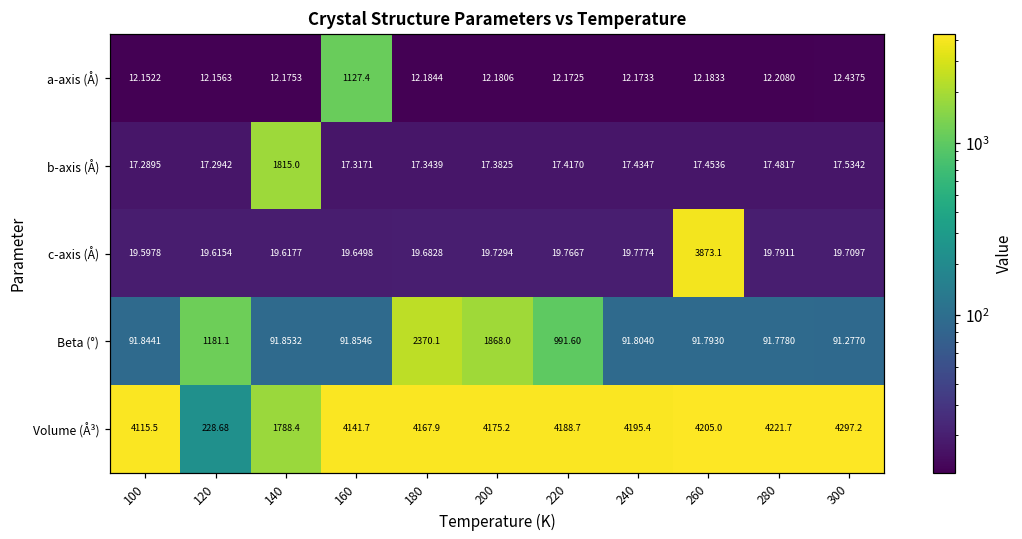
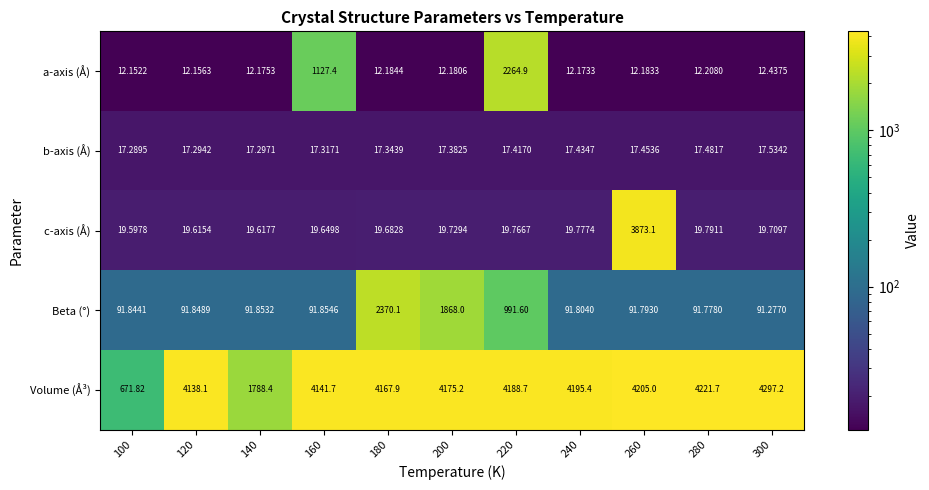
  {
    "a-axis (Å)": {
      "100": 12.1522,
      "120": 12.1563,
      "140": 12.1753,
      "160": 1127.4,
      "180": 12.1844,
      "200": 12.1806,
-     "220": 12.1725,
+     "220": 2264.9,
      "240": 12.1733,
      "260": 12.1833,
      "280": 12.2080,
      "300": 12.4375
    },
    "b-axis (Å)": {
      "100": 17.2895,
      "120": 17.2942,
-     "140": 1815.0,
+     "140": 17.2971,
      "160": 17.3171,
      "180": 17.3439,
      "200": 17.3825,
      "220": 17.4170,
      "240": 17.4347,
      "260": 17.4536,
      "280": 17.4817,
      "300": 17.5342
    },
    "c-axis (Å)": {
      "100": 19.5978,
      "120": 19.6154,
      "140": 19.6177,
      "160": 19.6498,
      "180": 19.6828,
      "200": 19.7294,
      "220": 19.7667,
      "240": 19.7774,
      "260": 3873.1,
      "280": 19.7911,
      "300": 19.7097
    },
    "Beta (°)": {
      "100": 91.8441,
-     "120": 1181.1,
+     "120": 91.8489,
      "140": 91.8532,
      "160": 91.8546,
      "180": 2370.1,
      "200": 1868.0,
      "220": 991.60,
      "240": 91.8040,
      "260": 91.7930,
      "280": 91.7780,
      "300": 91.2770
    },
    "Volume (Å³)": {
-     "100": 4115.5,
-     "120": 228.68,
+     "100": 671.82,
+     "120": 4138.1,
      "140": 1788.4,
      "160": 4141.7,
      "180": 4167.9,
      "200": 4175.2,
      "220": 4188.7,
      "240": 4195.4,
      "260": 4205.0,
      "280": 4221.7,
      "300": 4297.2
    }
  }
